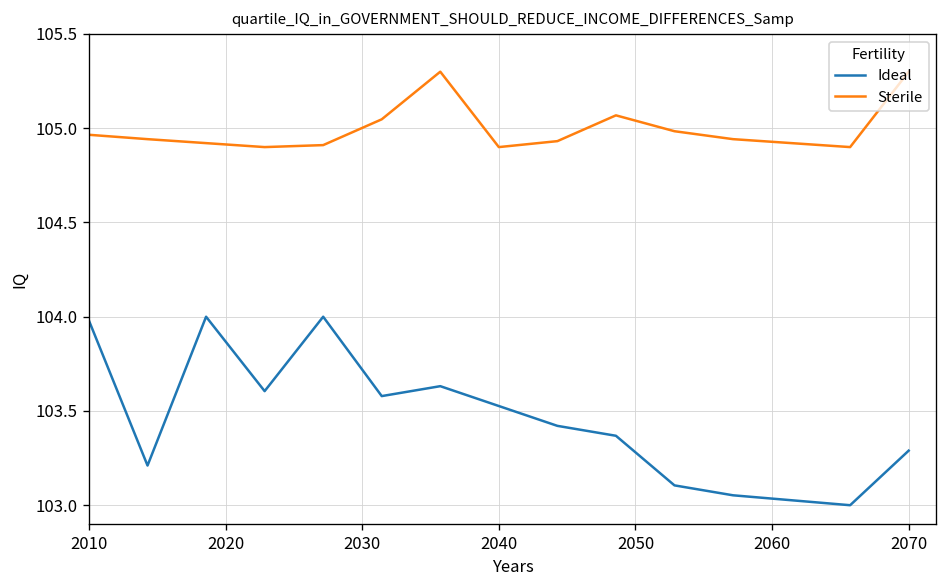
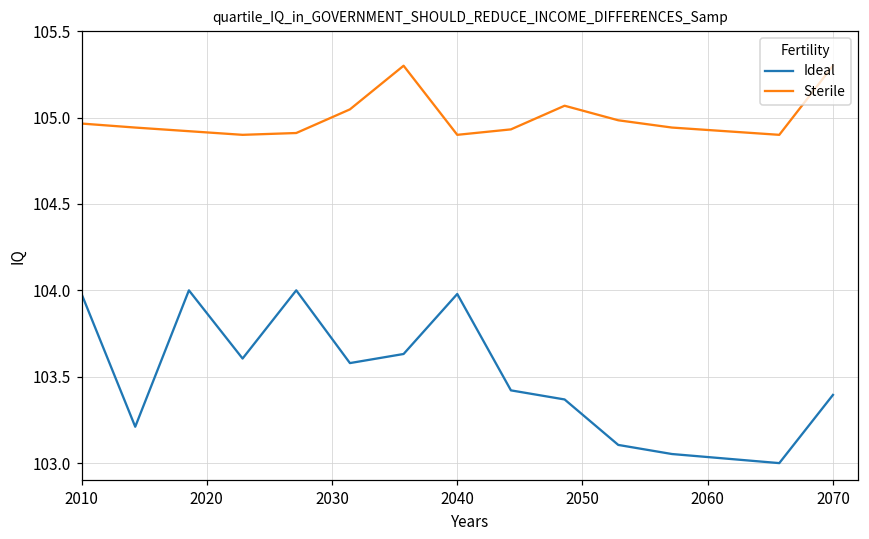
  {
    "Ideal": {
      "2010": 103.98,
-     "2040": 103.53,
-     "2070": 103.29
+     "2040": 103.98,
+     "2070": 103.39
    },
    "Sterile": {
      "2010": 104.97,
      "2040": 104.90
    }
  }
